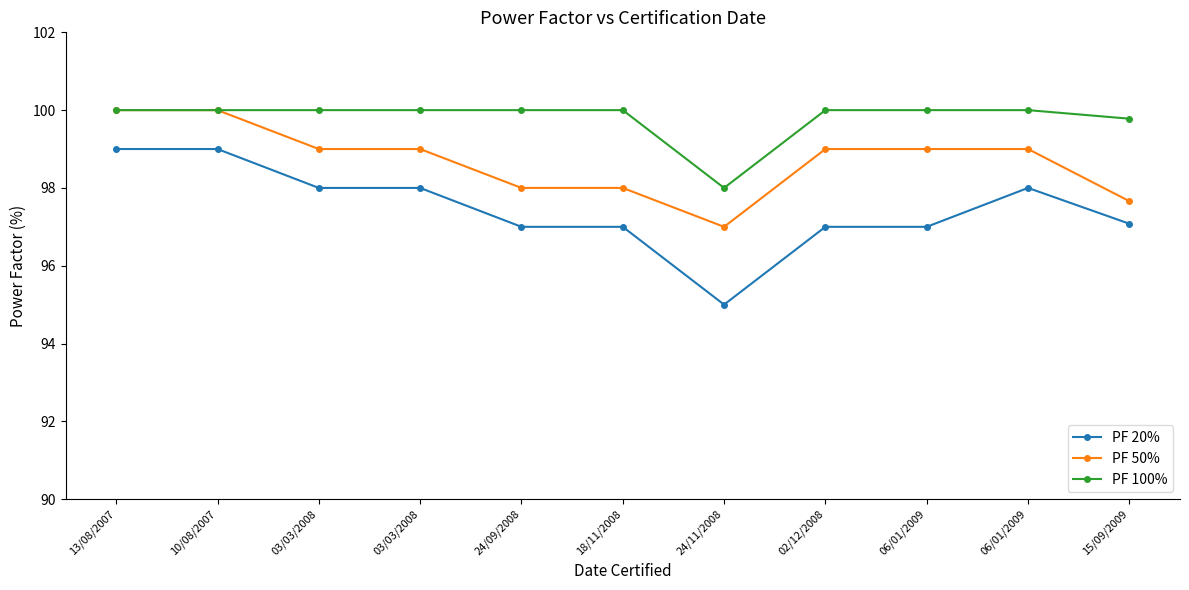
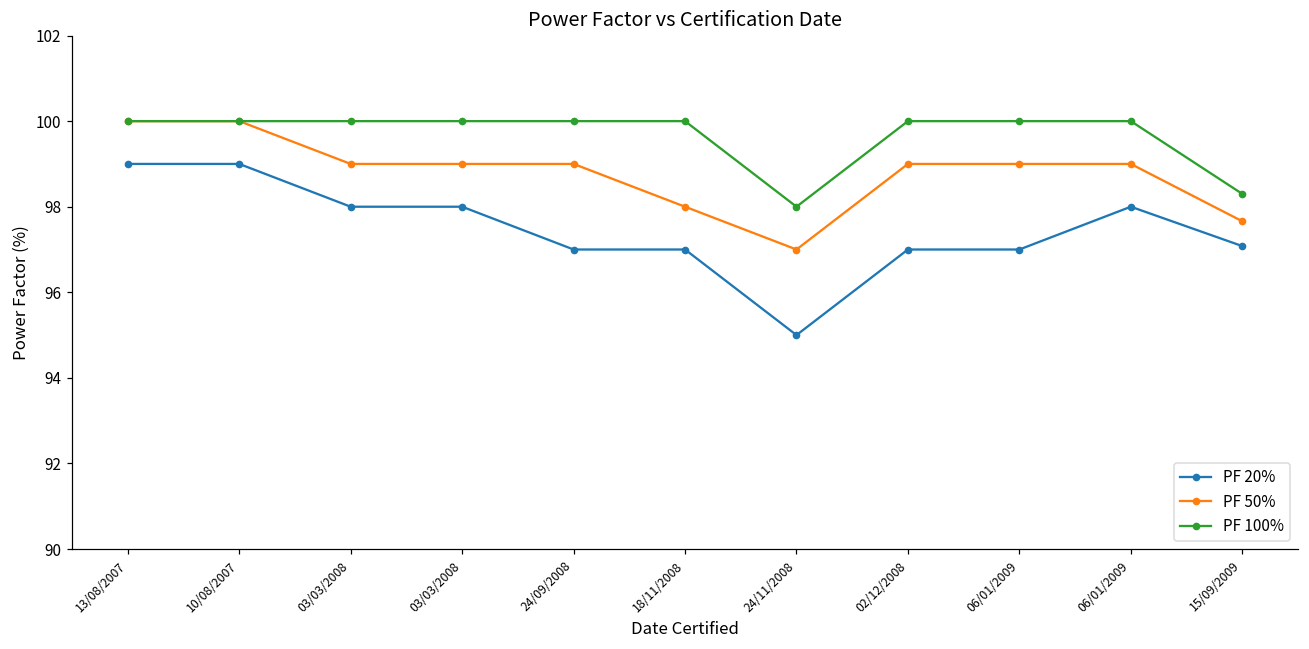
  {
    "PF 20%": {
      "13/08/2007": 99.0,
      "10/08/2007": 99.0,
      "24/09/2008": 97.0,
      "18/11/2008": 97.0,
      "24/11/2008": 95.0,
      "02/12/2008": 97.0,
      "15/09/2009": 97.1
    },
    "PF 50%": {
-     "24/09/2008": 98.0,
+     "24/09/2008": 99.0,
      "18/11/2008": 98.0,
      "24/11/2008": 97.0,
      "02/12/2008": 99.0,
      "15/09/2009": 97.7
    },
    "PF 100%": {
      "24/09/2008": 100.0,
      "18/11/2008": 100.0,
      "24/11/2008": 98.0,
      "02/12/2008": 100.0,
-     "15/09/2009": 99.8
+     "15/09/2009": 98.3
    }
  }
